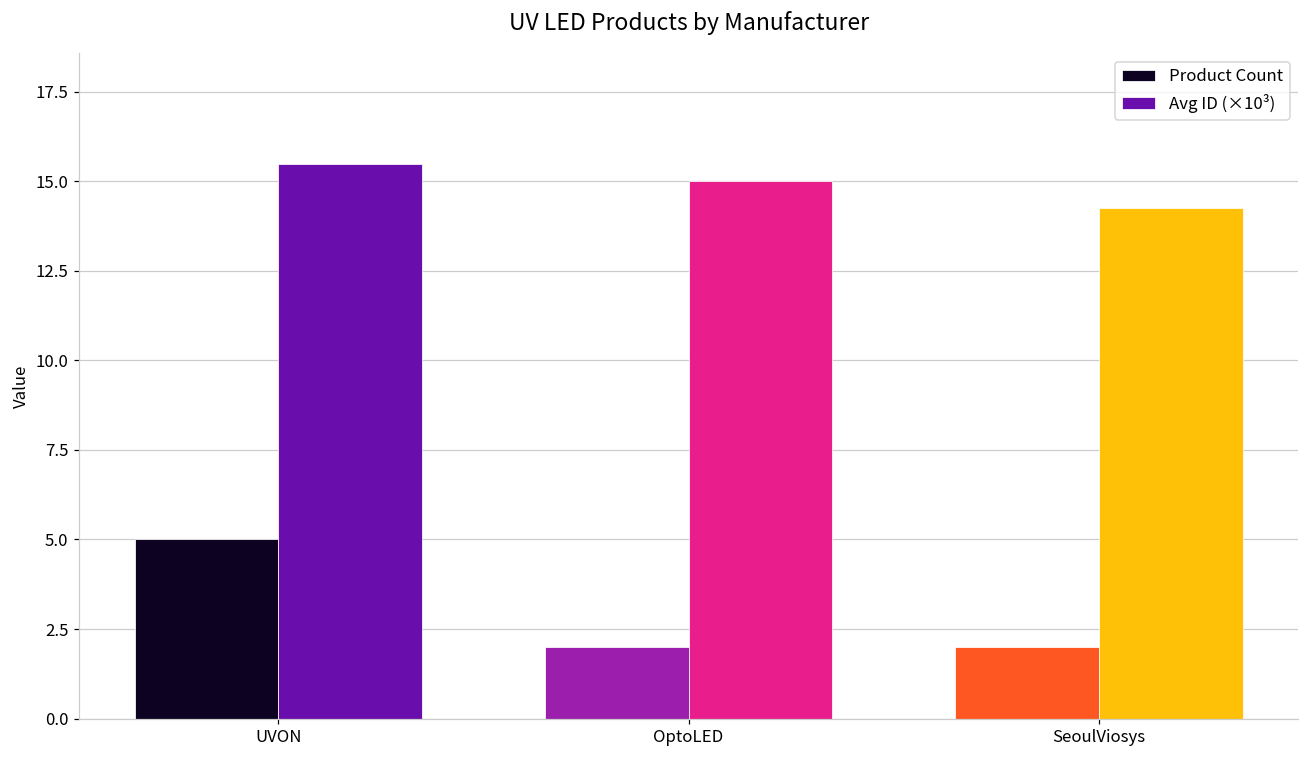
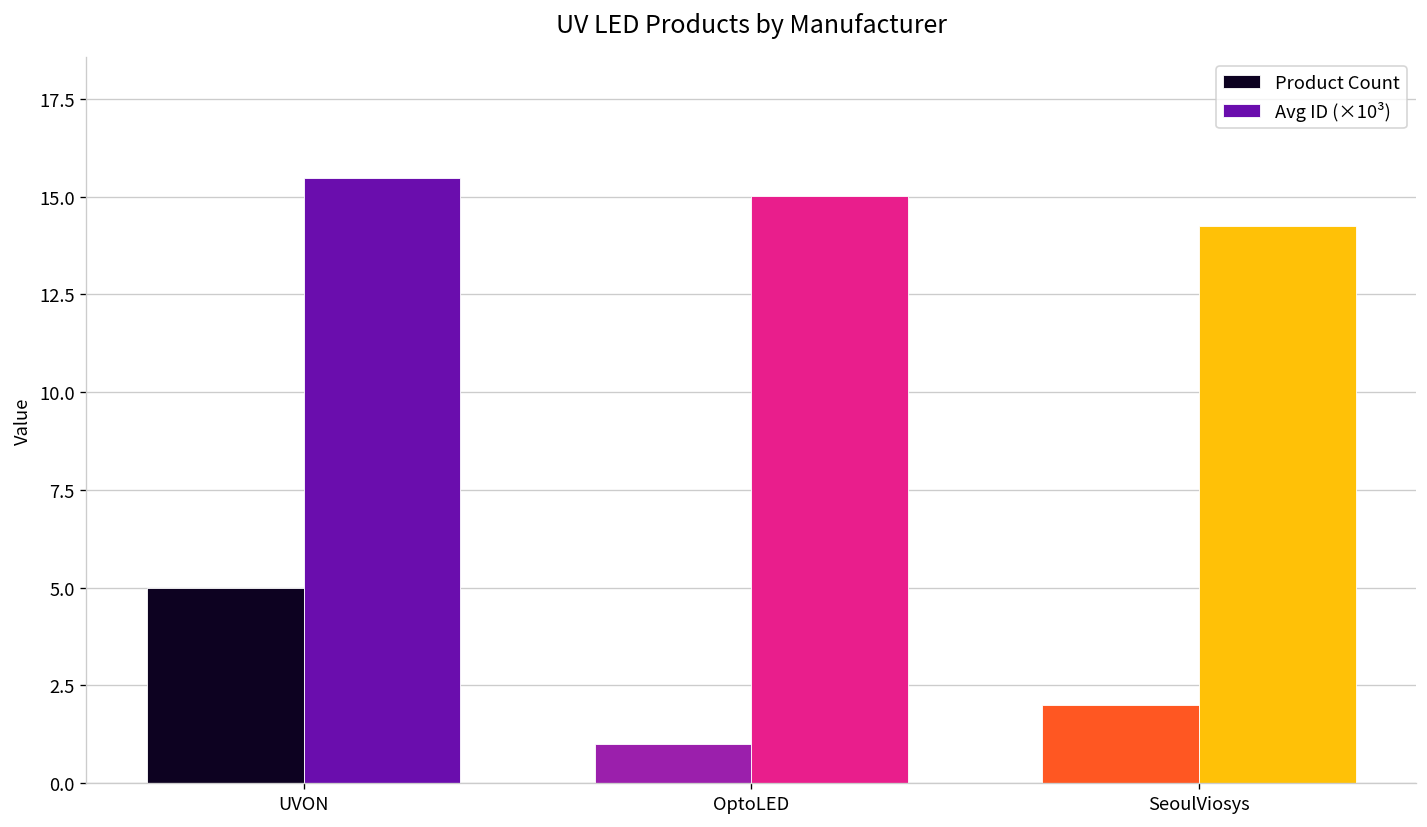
  {
    "Product Count": {
      "UVON": 5,
-     "OptoLED": 2,
+     "OptoLED": 1,
      "SeoulViosys": 2
    },
    "Avg ID (×10³)": {
      "UVON": 15.5,
      "OptoLED": 15,
      "SeoulViosys": 14.3
    }
  }
